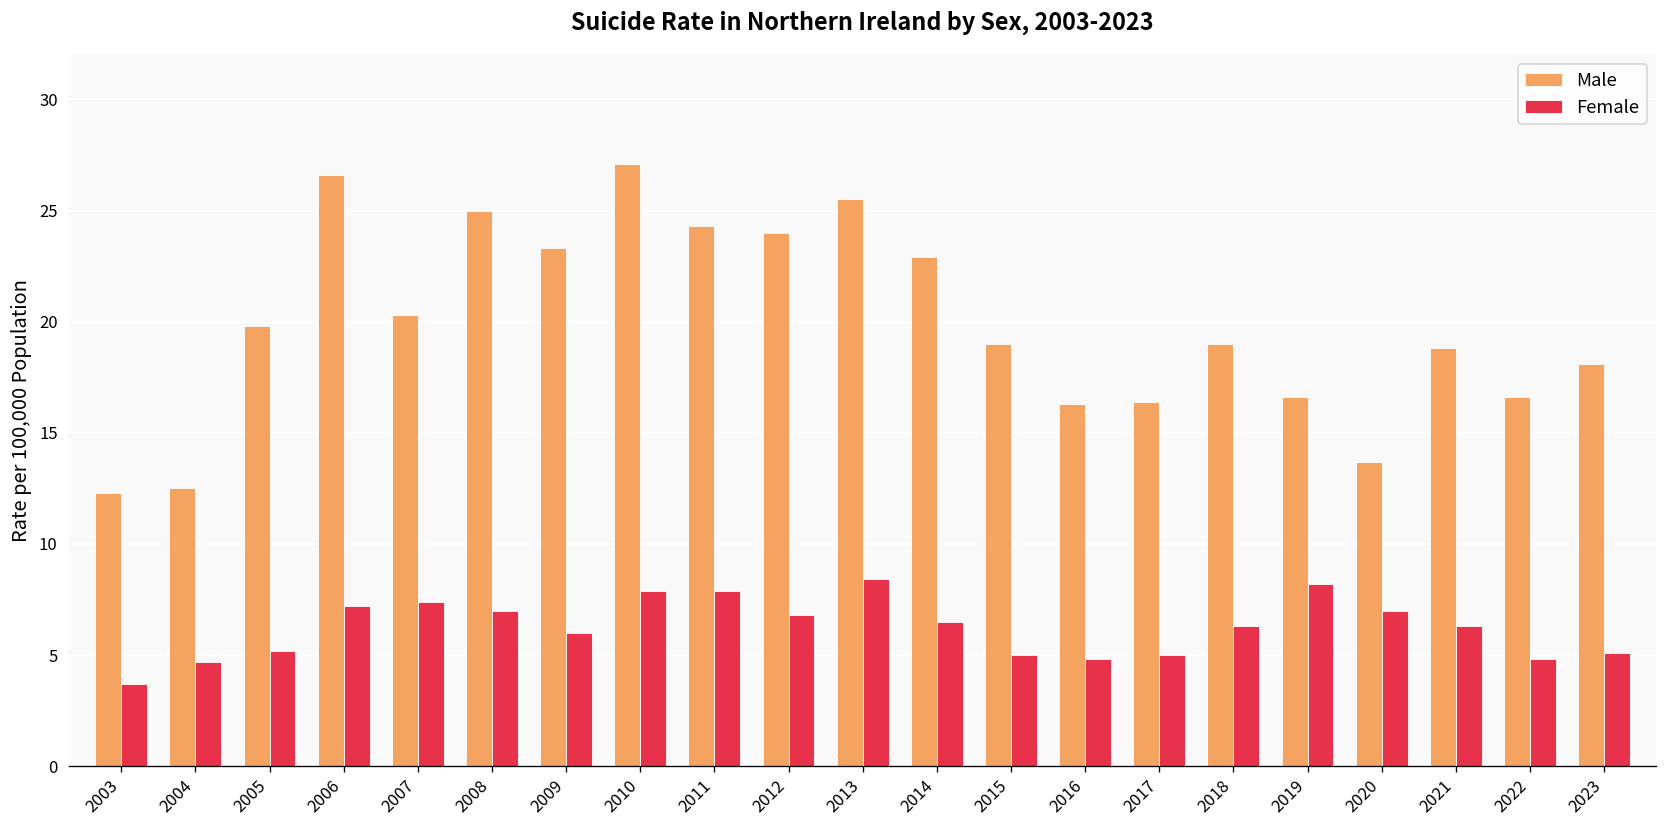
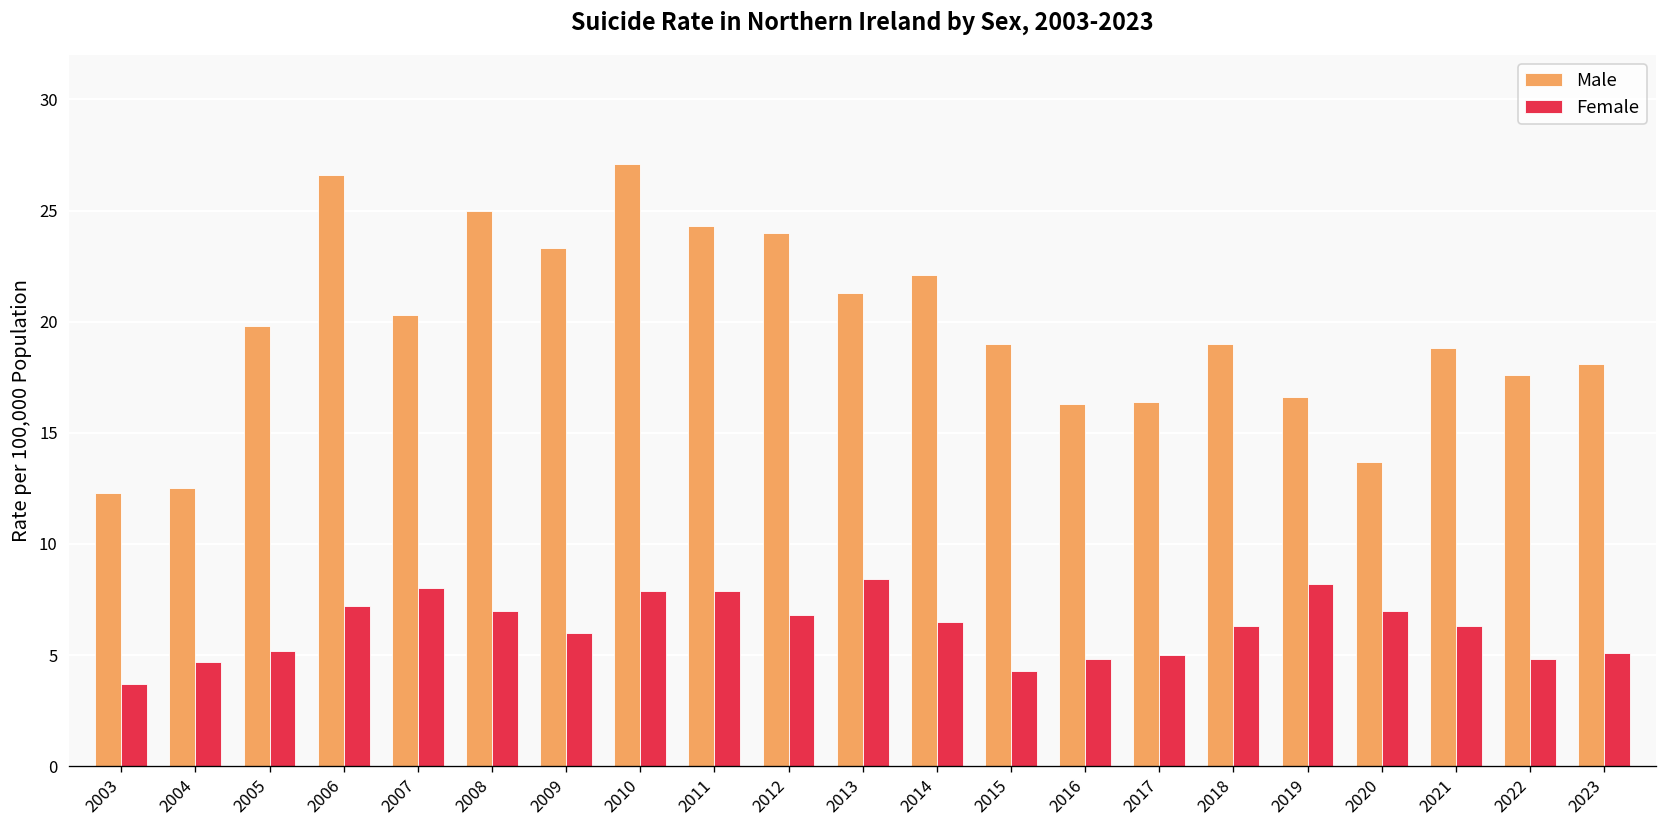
  {
    "Male": {
      "2003": 12.3,
      "2004": 12.5,
      "2005": 19.8,
      "2006": 26.6,
      "2007": 20.3,
      "2008": 25.0,
      "2009": 23.3,
      "2010": 27.1,
      "2011": 24.3,
      "2012": 24.0,
-     "2013": 25.5,
-     "2014": 22.9,
+     "2013": 21.3,
+     "2014": 22.1,
      "2015": 19.0,
      "2016": 16.3,
      "2017": 16.4,
      "2018": 19.0,
      "2019": 16.6,
      "2020": 13.7,
      "2021": 18.8,
-     "2022": 16.6,
+     "2022": 17.6,
      "2023": 18.1
    },
    "Female": {
      "2003": 3.7,
      "2004": 4.7,
      "2005": 5.2,
      "2006": 7.2,
-     "2007": 7.4,
+     "2007": 8.0,
      "2008": 7.0,
      "2009": 6.0,
      "2010": 7.9,
      "2011": 7.9,
      "2012": 6.8,
      "2013": 8.4,
      "2014": 6.5,
-     "2015": 5.0,
+     "2015": 4.3,
      "2016": 4.8,
      "2017": 5.0,
      "2018": 6.3,
      "2019": 8.2,
      "2020": 7.0,
      "2021": 6.3,
      "2022": 4.8,
      "2023": 5.1
    }
  }
